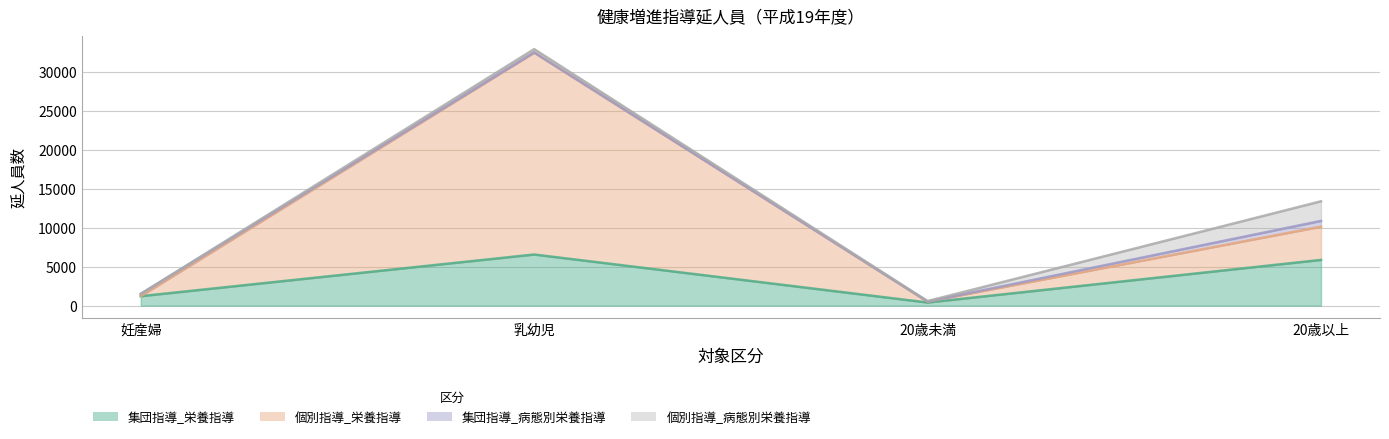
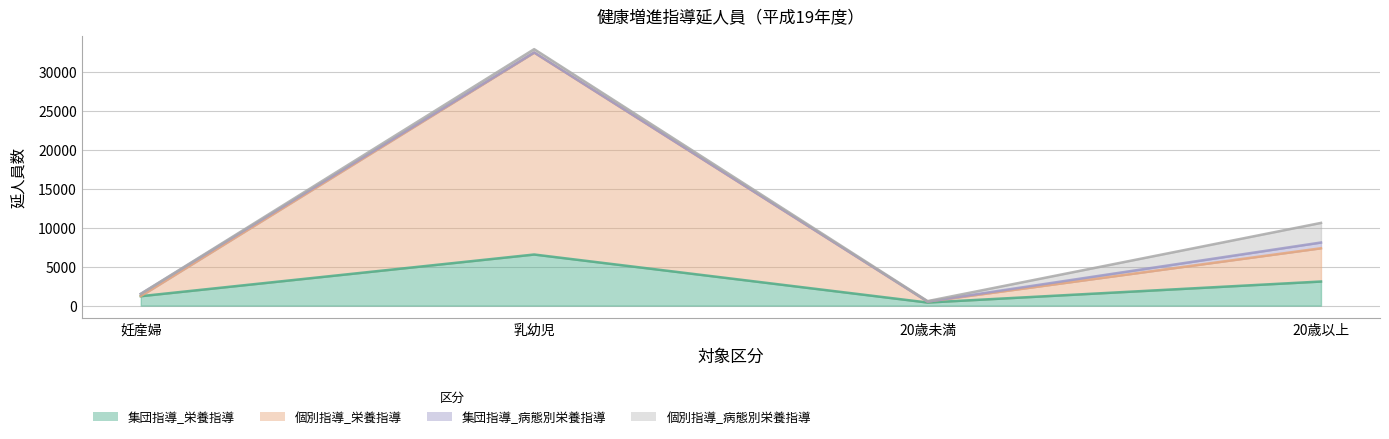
  {
    "集団指導_栄養指導": {
      "乳幼児": 7000,
-     "20歳以上": 6000
+     "20歳以上": 3000
    }
  }
